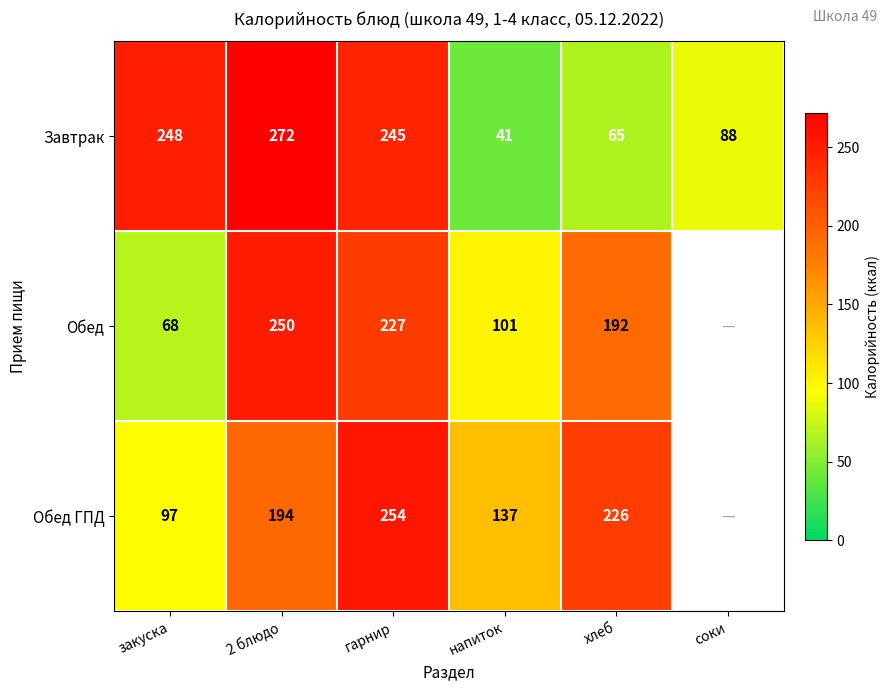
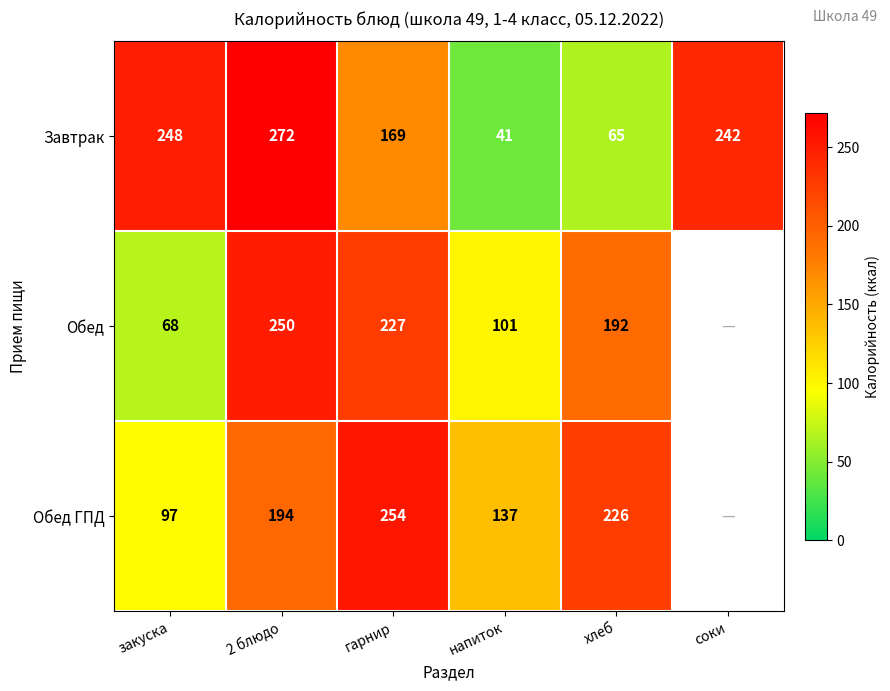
  {
    "Завтрак": {
      "закуска": 248,
      "2 блюдо": 272,
-     "гарнир": 245,
+     "гарнир": 169,
      "напиток": 41,
      "хлеб": 65,
-     "соки": 88
+     "соки": 242
    },
    "Обед": {
      "закуска": 68,
      "2 блюдо": 250,
      "гарнир": 227,
      "напиток": 101,
      "хлеб": 192
    },
    "Обед ГПД": {
      "закуска": 97,
      "2 блюдо": 194,
      "гарнир": 254,
      "напиток": 137,
      "хлеб": 226
    }
  }
